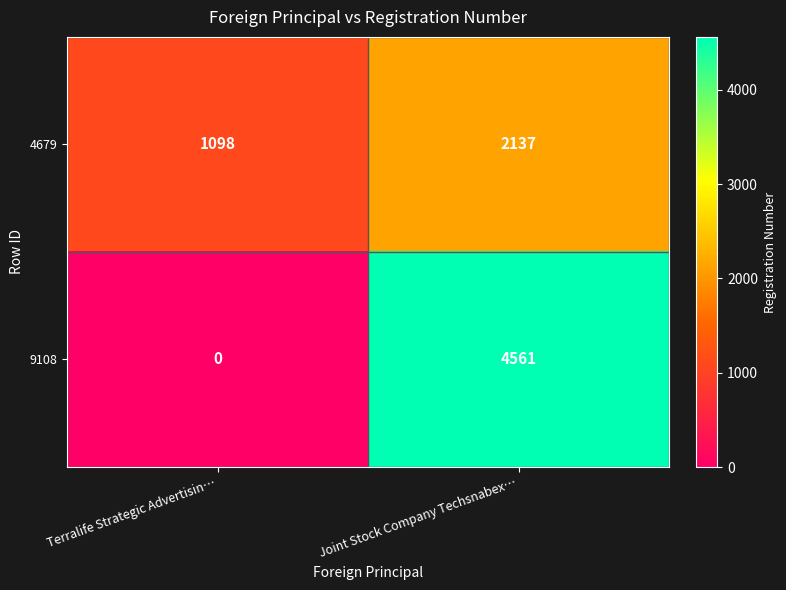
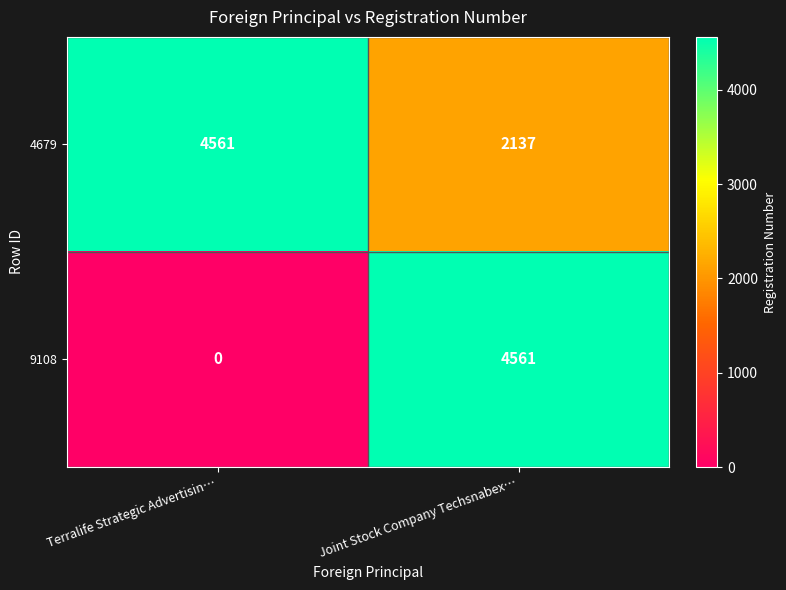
  {
    "4679": {
-     "Terralife Strategic Advertisin…": 1098,
+     "Terralife Strategic Advertisin…": 4561,
      "Joint Stock Company Techsnabex…": 2137
    },
    "9108": {
      "Terralife Strategic Advertisin…": 0,
      "Joint Stock Company Techsnabex…": 4561
    }
  }
